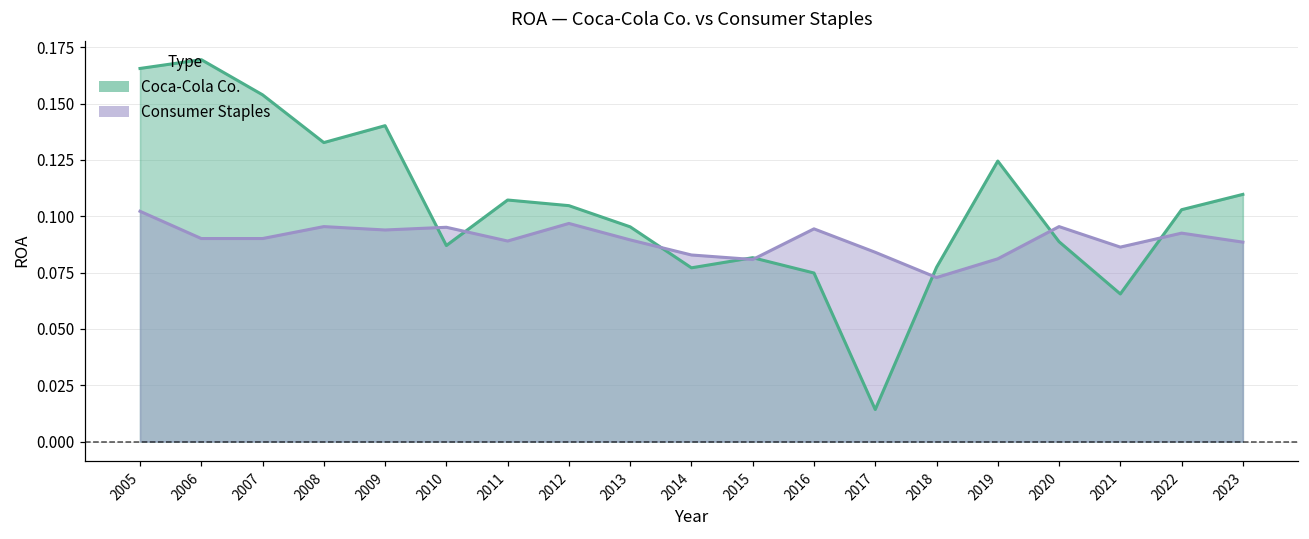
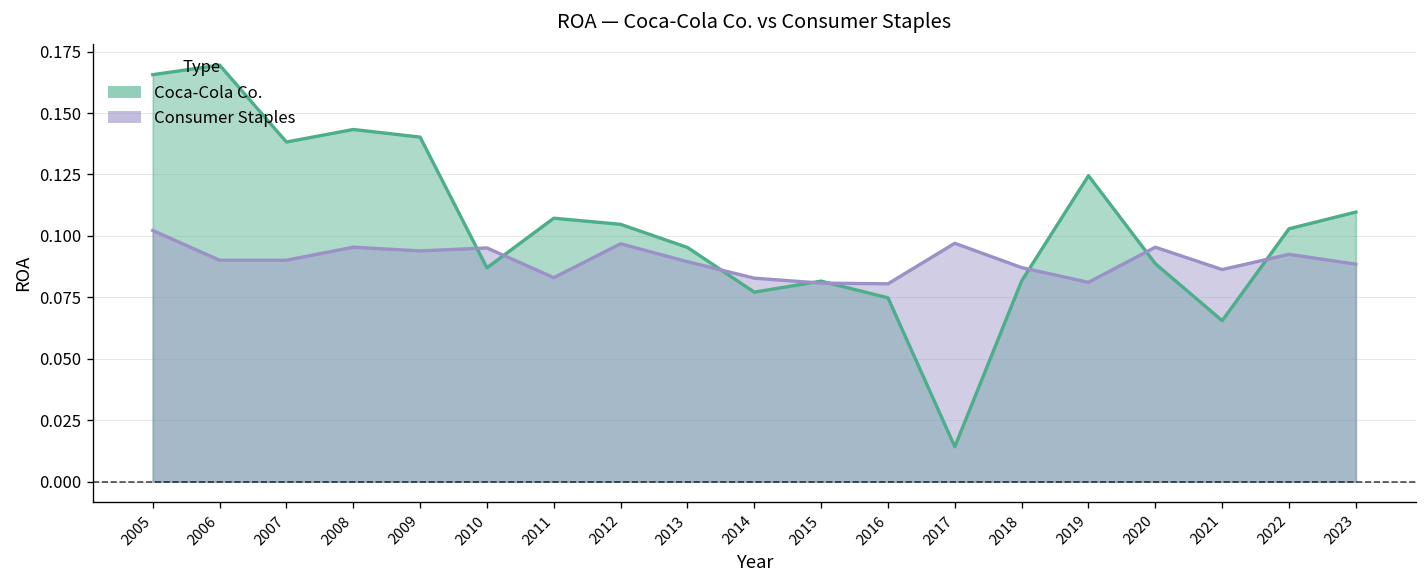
  {
    "Coca-Cola Co.": {
      "2005": 0.166,
      "2006": 0.170,
-     "2007": 0.154,
-     "2008": 0.133,
+     "2007": 0.138,
+     "2008": 0.143,
      "2009": 0.140,
      "2010": 0.087,
      "2011": 0.107,
      "2012": 0.105,
      "2013": 0.095,
      "2014": 0.077,
      "2016": 0.075,
      "2017": 0.014,
-     "2018": 0.077,
+     "2018": 0.082,
      "2019": 0.125,
      "2020": 0.089,
      "2021": 0.066,
      "2022": 0.103,
      "2023": 0.110
    },
    "Consumer Staples": {
      "2005": 0.102,
      "2006": 0.090,
      "2007": 0.090,
      "2008": 0.095,
      "2009": 0.094,
      "2010": 0.095,
-     "2011": 0.089,
+     "2011": 0.083,
      "2012": 0.097,
      "2013": 0.090,
      "2014": 0.083,
-     "2016": 0.094,
-     "2017": 0.084,
-     "2018": 0.073,
+     "2016": 0.081,
+     "2017": 0.097,
+     "2018": 0.087,
      "2019": 0.081,
      "2020": 0.095,
      "2021": 0.086,
      "2022": 0.093,
      "2023": 0.089
    }
  }
